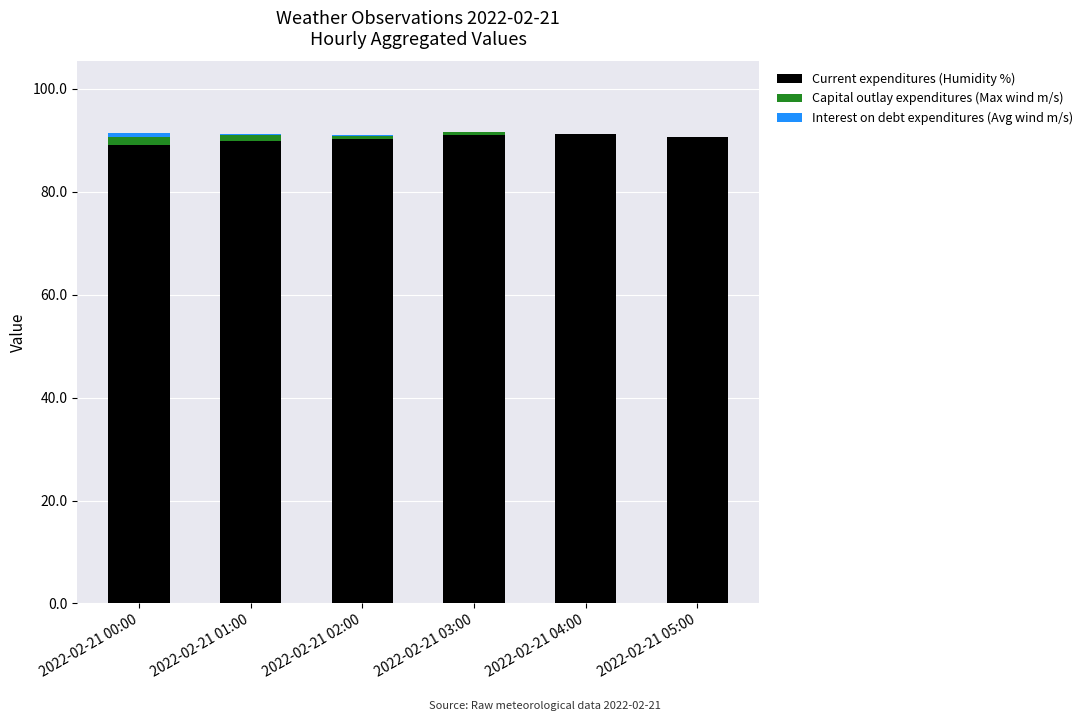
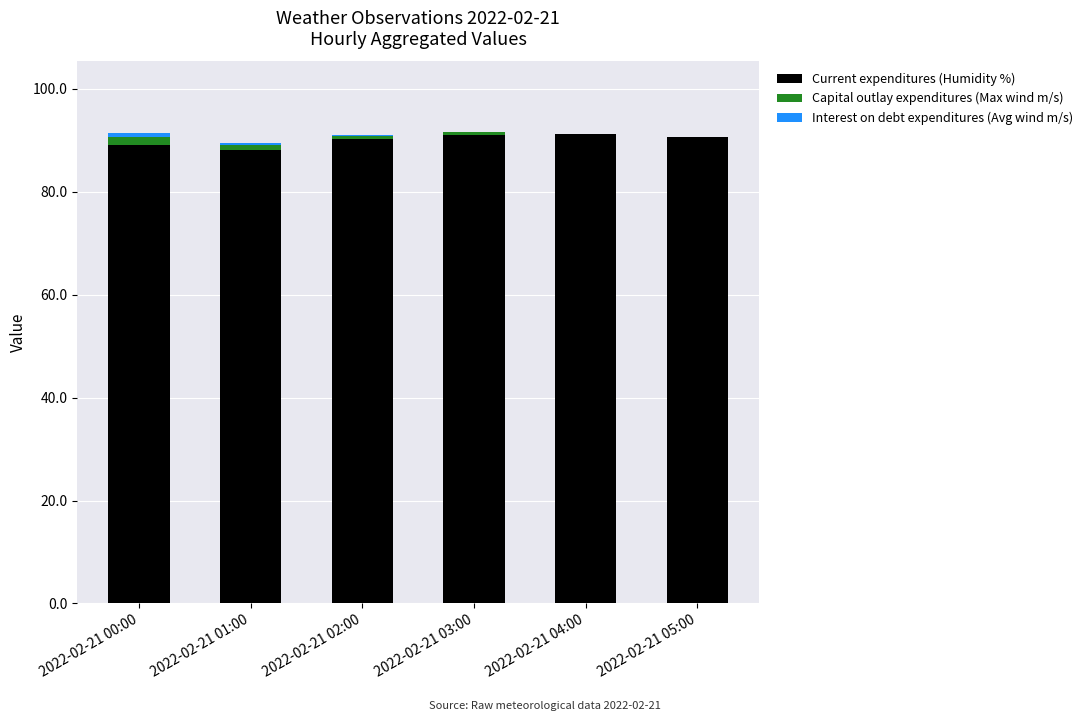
  {
    "Current expenditures (Humidity %)": {
      "2022-02-21 00:00": 89,
-     "2022-02-21 01:00": 90,
+     "2022-02-21 01:00": 88,
      "2022-02-21 02:00": 90,
      "2022-02-21 03:00": 91,
      "2022-02-21 04:00": 91,
      "2022-02-21 05:00": 91
    },
    "Capital outlay expenditures (Max wind m/s)": {
      "2022-02-21 00:00": 2,
      "2022-02-21 01:00": 1,
      "2022-02-21 02:00": 1,
      "2022-02-21 03:00": 1,
      "2022-02-21 04:00": 0,
      "2022-02-21 05:00": 0
    },
    "Interest on debt expenditures (Avg wind m/s)": {
      "2022-02-21 00:00": 1,
      "2022-02-21 03:00": 0,
      "2022-02-21 04:00": 0,
      "2022-02-21 05:00": 0
    }
  }
